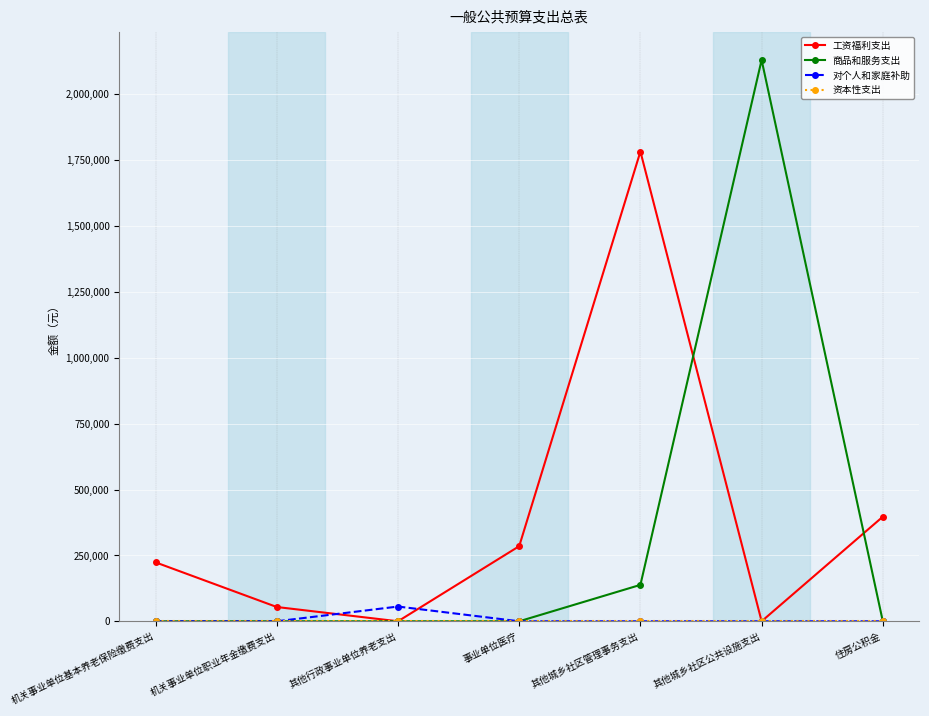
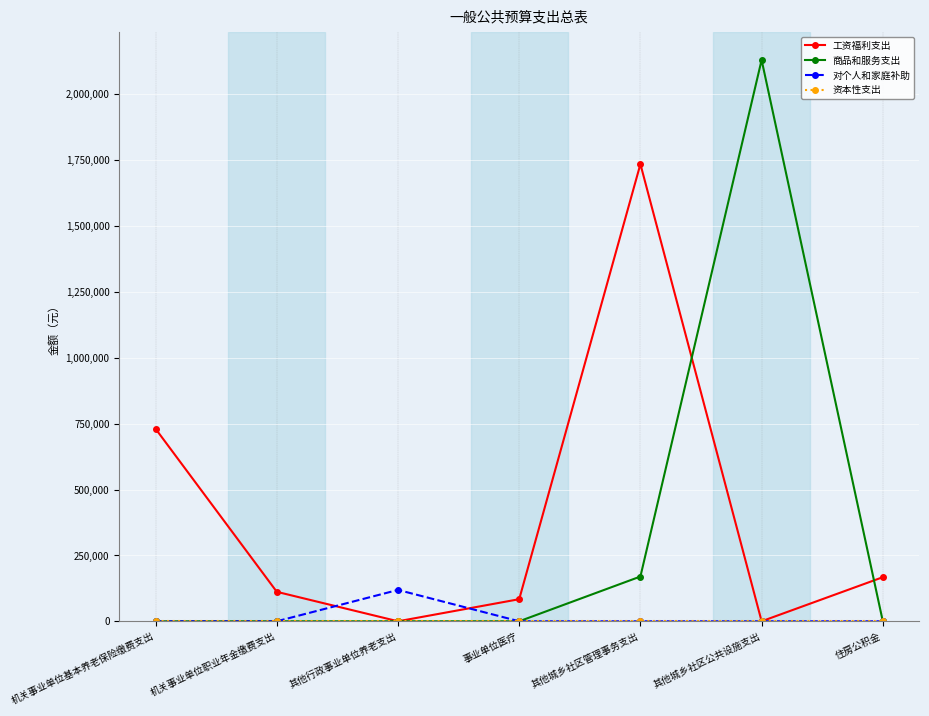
  {
    "工资福利支出": {
-     "机关事业单位基本养老保险缴费支出": "220,000",
-     "机关事业单位职业年金缴费支出": "50,000",
-     "事业单位医疗": "290,000",
-     "其他城乡社区管理事务支出": "1,780,000",
-     "住房公积金": "400,000"
+     "机关事业单位基本养老保险缴费支出": "730,000",
+     "机关事业单位职业年金缴费支出": "110,000",
+     "事业单位医疗": "80,000",
+     "其他城乡社区管理事务支出": "1,730,000",
+     "住房公积金": "170,000"
    },
    "商品和服务支出": {
-     "其他城乡社区管理事务支出": "140,000",
+     "其他城乡社区管理事务支出": "170,000",
      "其他城乡社区公共设施支出": "2,130,000"
    },
    "对个人和家庭补助": {
-     "其他行政事业单位养老支出": "60,000"
+     "其他行政事业单位养老支出": "120,000"
    }
  }
